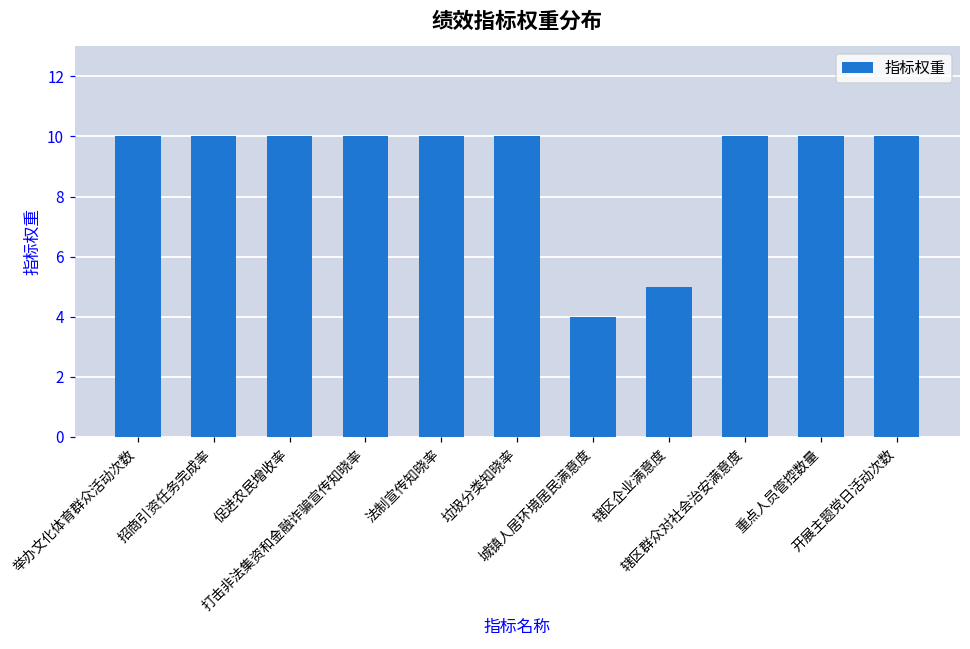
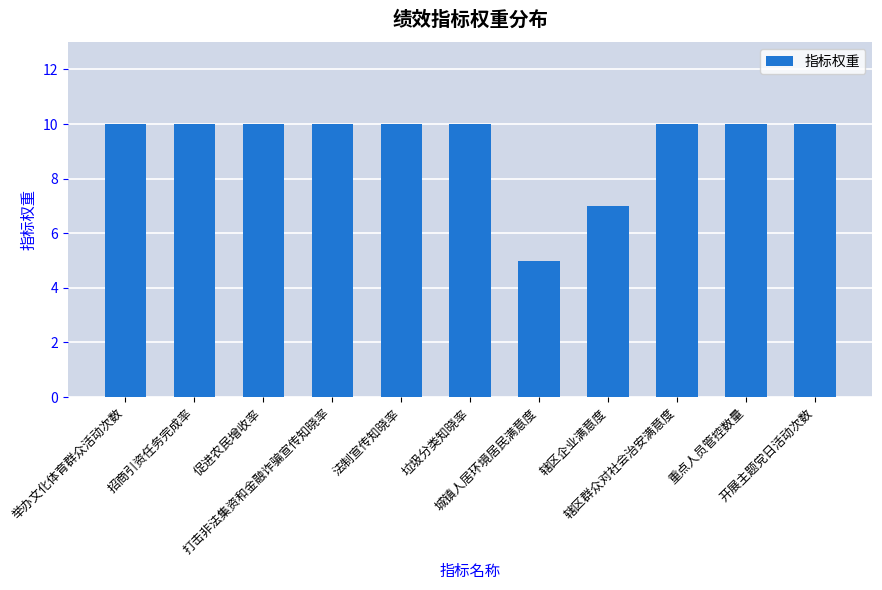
  {
    "举办文化体育群众活动次数": 10,
    "招商引资任务完成率": 10,
    "促进农民增收率": 10,
    "打击非法集资和金融诈骗宣传知晓率": 10,
    "法制宣传知晓率": 10,
    "垃圾分类知晓率": 10,
-   "城镇人居环境居民满意度": 4,
-   "辖区企业满意度": 5,
+   "城镇人居环境居民满意度": 5,
+   "辖区企业满意度": 7,
    "辖区群众对社会治安满意度": 10,
    "重点人员管控数量": 10,
    "开展主题党日活动次数": 10
  }
